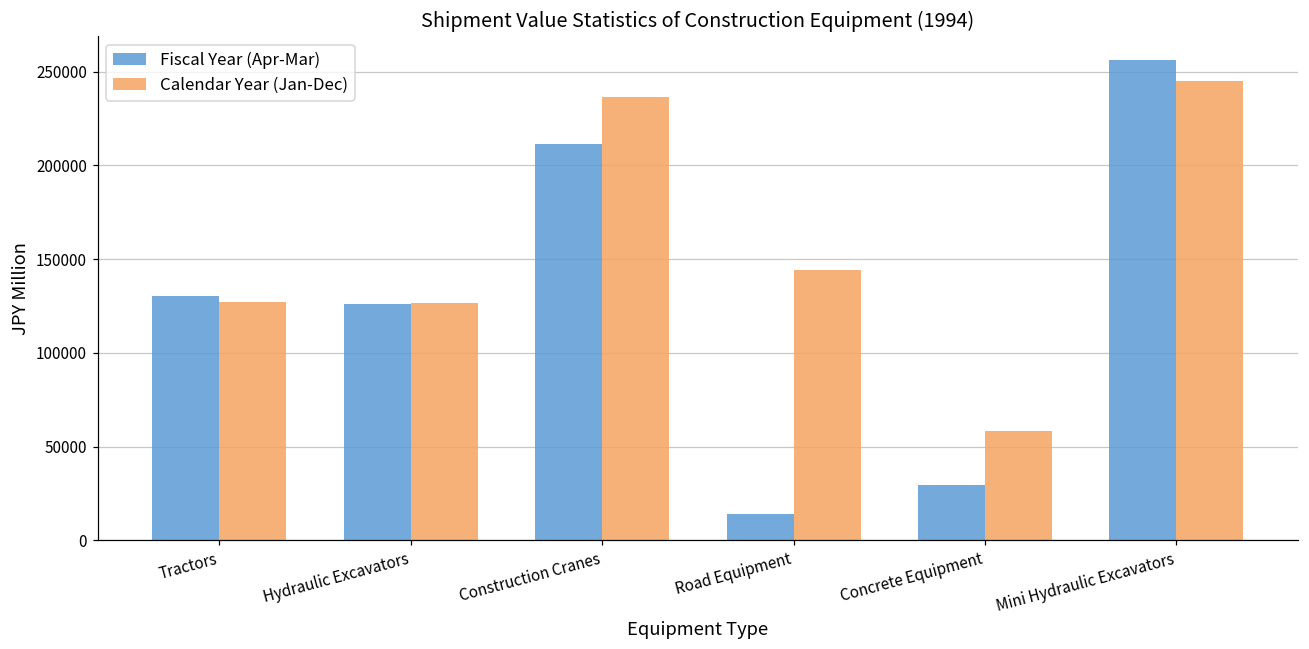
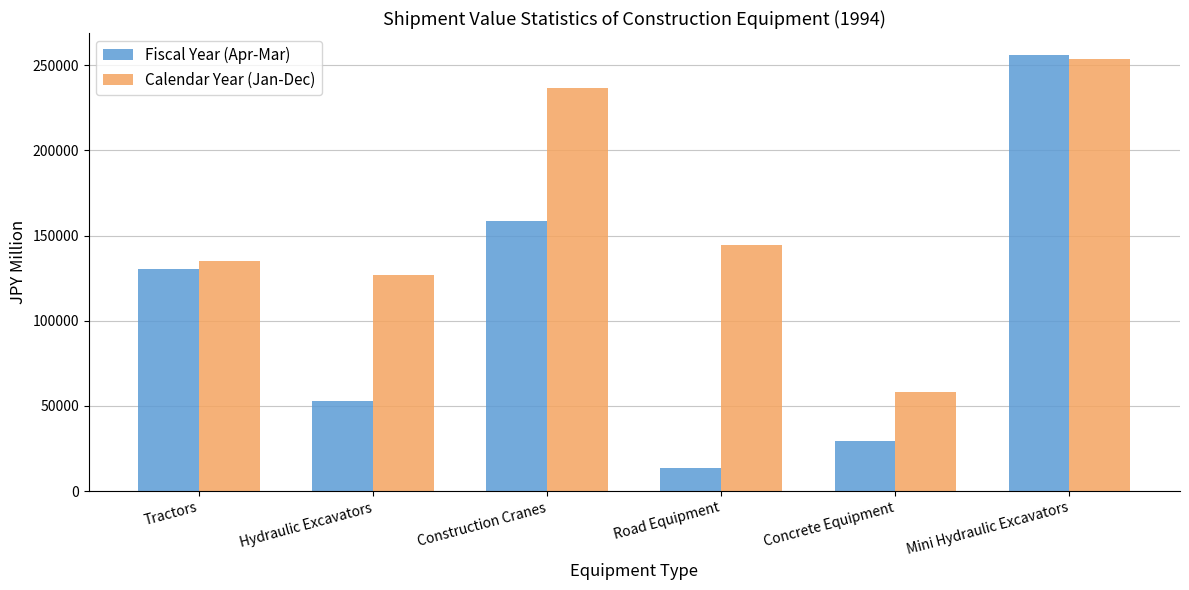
  {
    "Fiscal Year (Apr-Mar)": {
      "Tractors": 130000,
-     "Hydraulic Excavators": 126000,
-     "Construction Cranes": 212000,
+     "Hydraulic Excavators": 53000,
+     "Construction Cranes": 158000,
      "Road Equipment": 14000,
      "Concrete Equipment": 30000,
      "Mini Hydraulic Excavators": 256000
    },
    "Calendar Year (Jan-Dec)": {
-     "Tractors": 127000,
+     "Tractors": 135000,
      "Hydraulic Excavators": 127000,
      "Construction Cranes": 236000,
      "Road Equipment": 144000,
      "Concrete Equipment": 58000,
-     "Mini Hydraulic Excavators": 245000
+     "Mini Hydraulic Excavators": 254000
    }
  }
